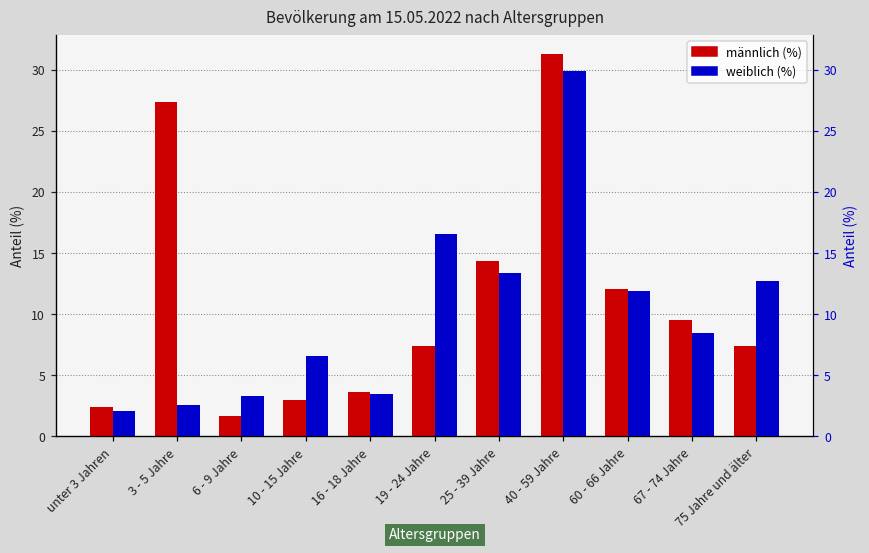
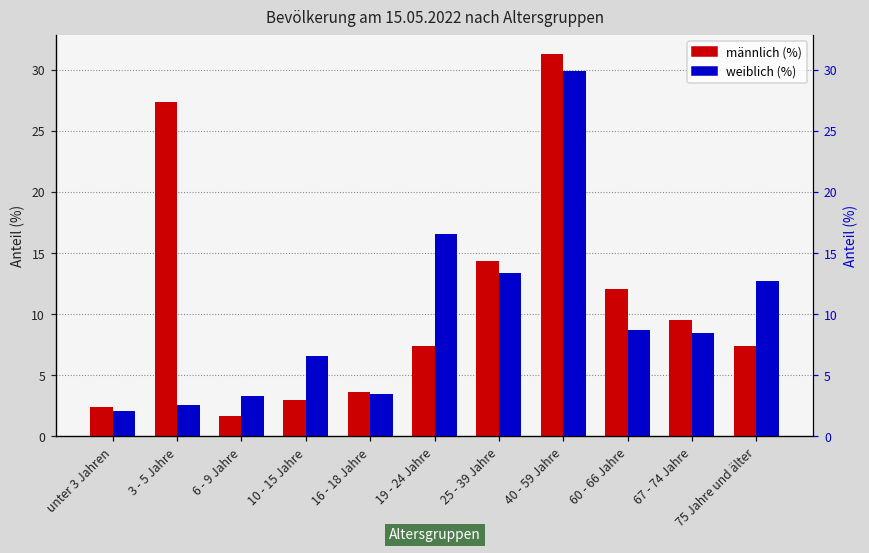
  {
    "männlich (%)": {
      "unter 3 Jahren": 2.4,
      "3 - 5 Jahre": 27.4,
      "6 - 9 Jahre": 1.7,
      "10 - 15 Jahre": 3.0,
      "16 - 18 Jahre": 3.6,
      "19 - 24 Jahre": 7.4,
      "25 - 39 Jahre": 14.4,
      "40 - 59 Jahre": 31.3,
      "60 - 66 Jahre": 12.1,
      "67 - 74 Jahre": 9.5,
      "75 Jahre und älter": 7.4
    },
    "weiblich (%)": {
      "unter 3 Jahren": 2.1,
      "3 - 5 Jahre": 2.6,
      "6 - 9 Jahre": 3.3,
      "10 - 15 Jahre": 6.6,
      "16 - 18 Jahre": 3.5,
      "19 - 24 Jahre": 16.6,
      "25 - 39 Jahre": 13.4,
      "40 - 59 Jahre": 29.9,
-     "60 - 66 Jahre": 11.9,
+     "60 - 66 Jahre": 8.7,
      "67 - 74 Jahre": 8.5,
      "75 Jahre und älter": 12.7
    }
  }
